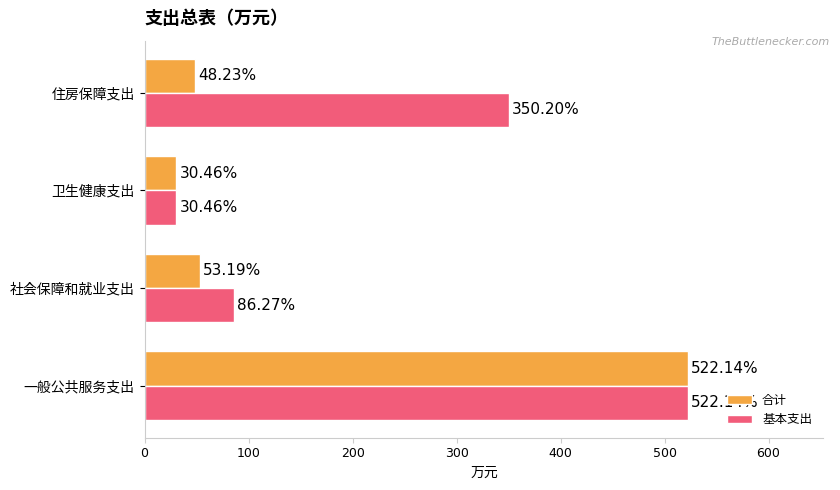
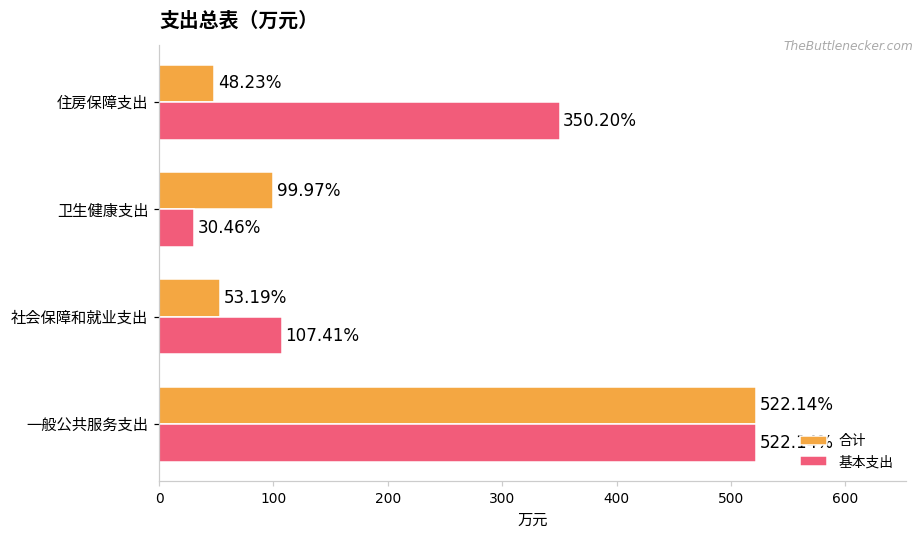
  {
    "合计": {
      "住房保障支出": "48.23%",
-     "卫生健康支出": "30.46%",
+     "卫生健康支出": "99.97%",
      "社会保障和就业支出": "53.19%",
      "一般公共服务支出": "522.14%"
    },
    "基本支出": {
      "住房保障支出": "350.20%",
      "卫生健康支出": "30.46%",
-     "社会保障和就业支出": "86.27%",
+     "社会保障和就业支出": "107.41%",
      "一般公共服务支出": "522.14%"
    }
  }
